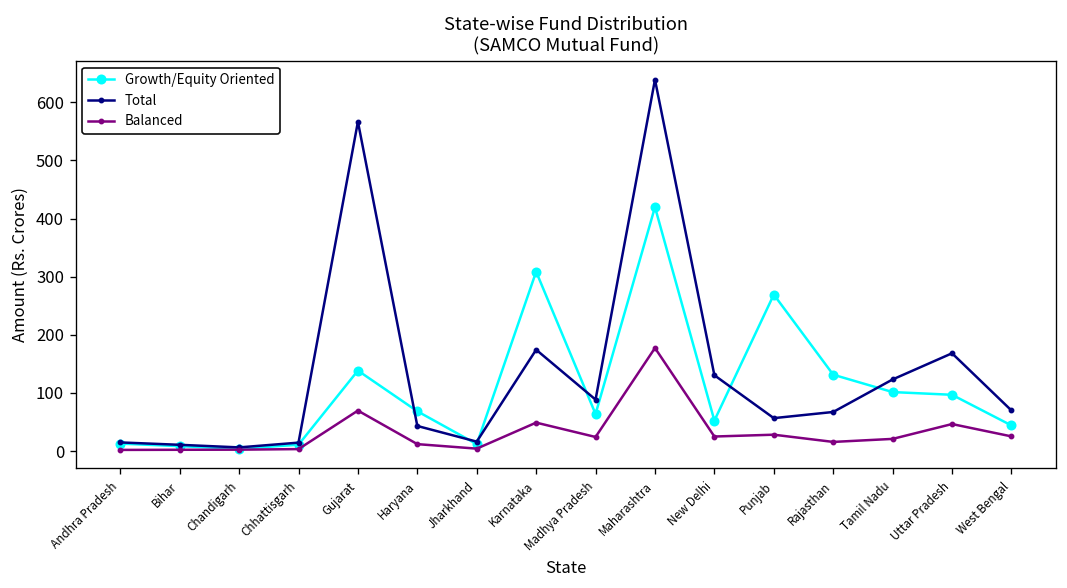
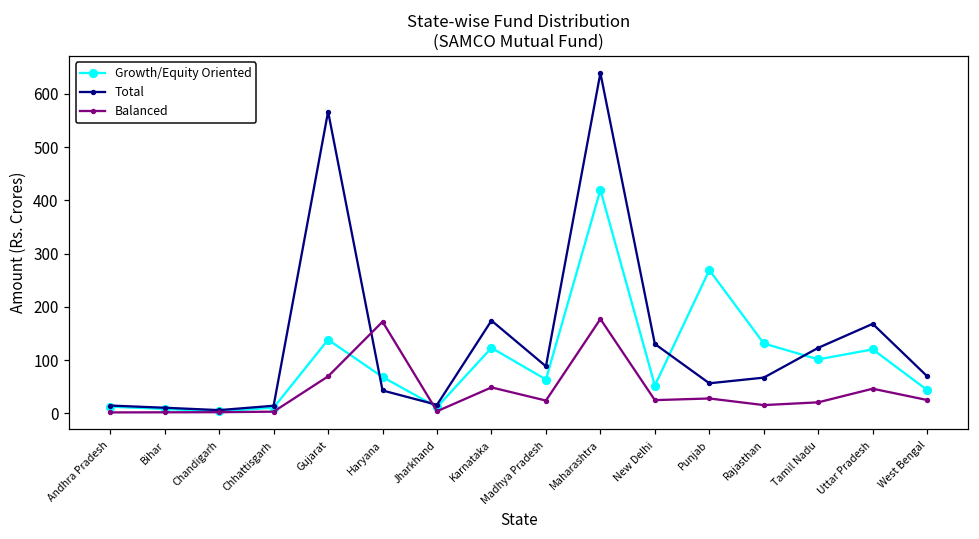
  {
    "Growth/Equity Oriented": {
      "Gujarat": 140,
      "Haryana": 70,
-     "Karnataka": 310,
+     "Karnataka": 120,
      "Madhya Pradesh": 60,
      "Maharashtra": 420,
      "New Delhi": 50,
      "Punjab": 270,
      "Rajasthan": 130,
      "Tamil Nadu": 100,
-     "Uttar Pradesh": 100,
+     "Uttar Pradesh": 120,
      "West Bengal": 40
    },
    "Total": {
      "Gujarat": 570,
      "Haryana": 40,
      "Karnataka": 170,
      "Madhya Pradesh": 90,
      "Maharashtra": 640,
      "New Delhi": 130,
      "Punjab": 60,
      "Rajasthan": 70,
      "Tamil Nadu": 120,
      "Uttar Pradesh": 170,
      "West Bengal": 70
    },
    "Balanced": {
      "Andhra Pradesh": 0,
      "Bihar": 0,
      "Chhattisgarh": 0,
      "Gujarat": 70,
-     "Haryana": 10,
+     "Haryana": 170,
      "Jharkhand": 0,
      "Karnataka": 50,
      "Madhya Pradesh": 20,
      "Maharashtra": 180,
      "New Delhi": 30,
      "Punjab": 30,
      "Rajasthan": 20,
      "Tamil Nadu": 20,
      "Uttar Pradesh": 50,
      "West Bengal": 30
    }
  }
